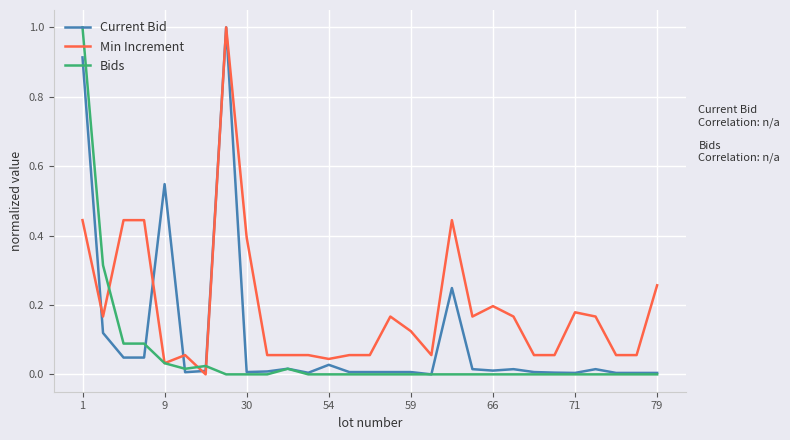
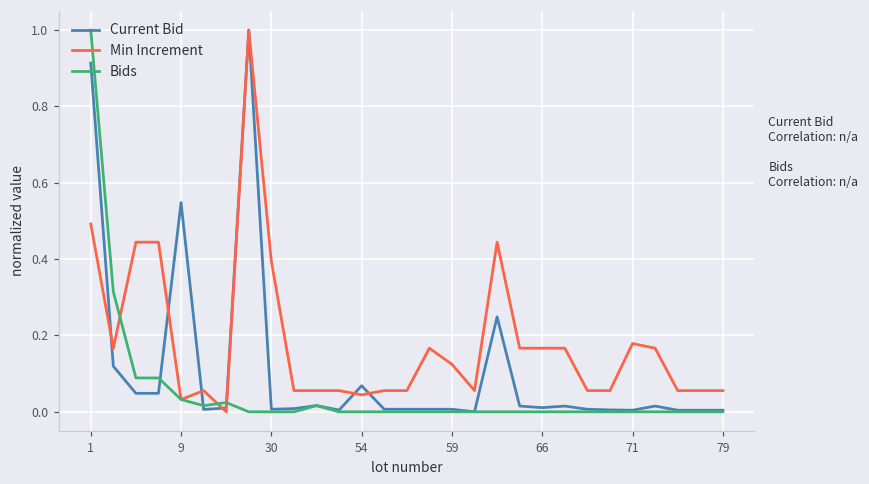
  {
    "Current Bid": {
      "1": 0.91,
      "9": 0.55,
-     "54": 0.03,
+     "54": 0.07,
      "66": 0.01
    },
    "Min Increment": {
-     "1": 0.44,
+     "1": 0.49,
      "30": 0.39,
      "54": 0.04,
      "59": 0.12,
-     "66": 0.20,
+     "66": 0.17,
      "71": 0.18,
-     "79": 0.26
+     "79": 0.06
    },
    "Bids": {
      "1": 1.00,
      "54": 0.00,
      "66": 0.00
    }
  }
